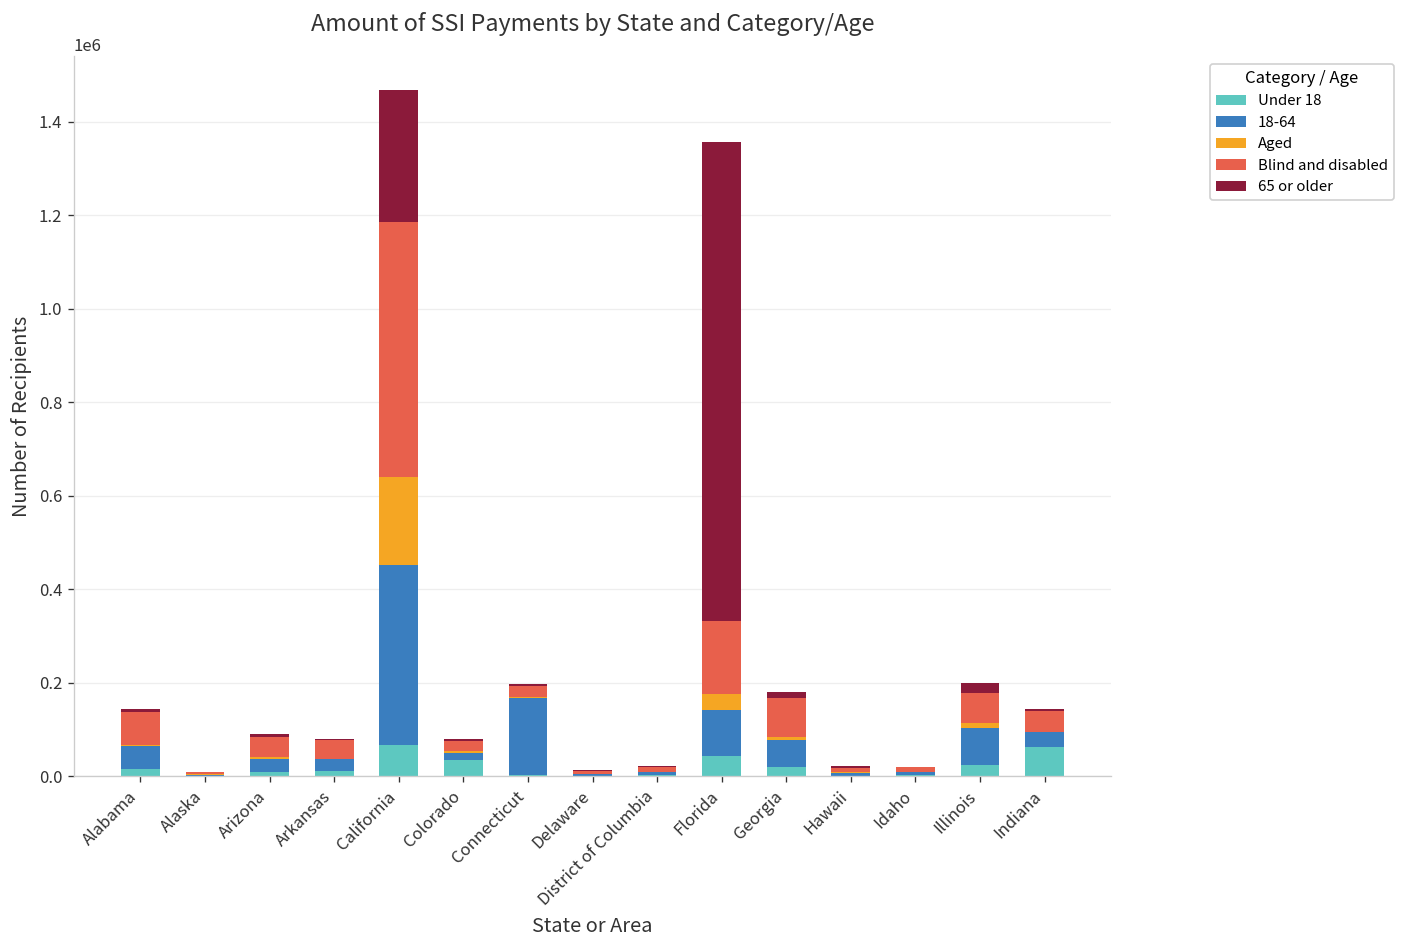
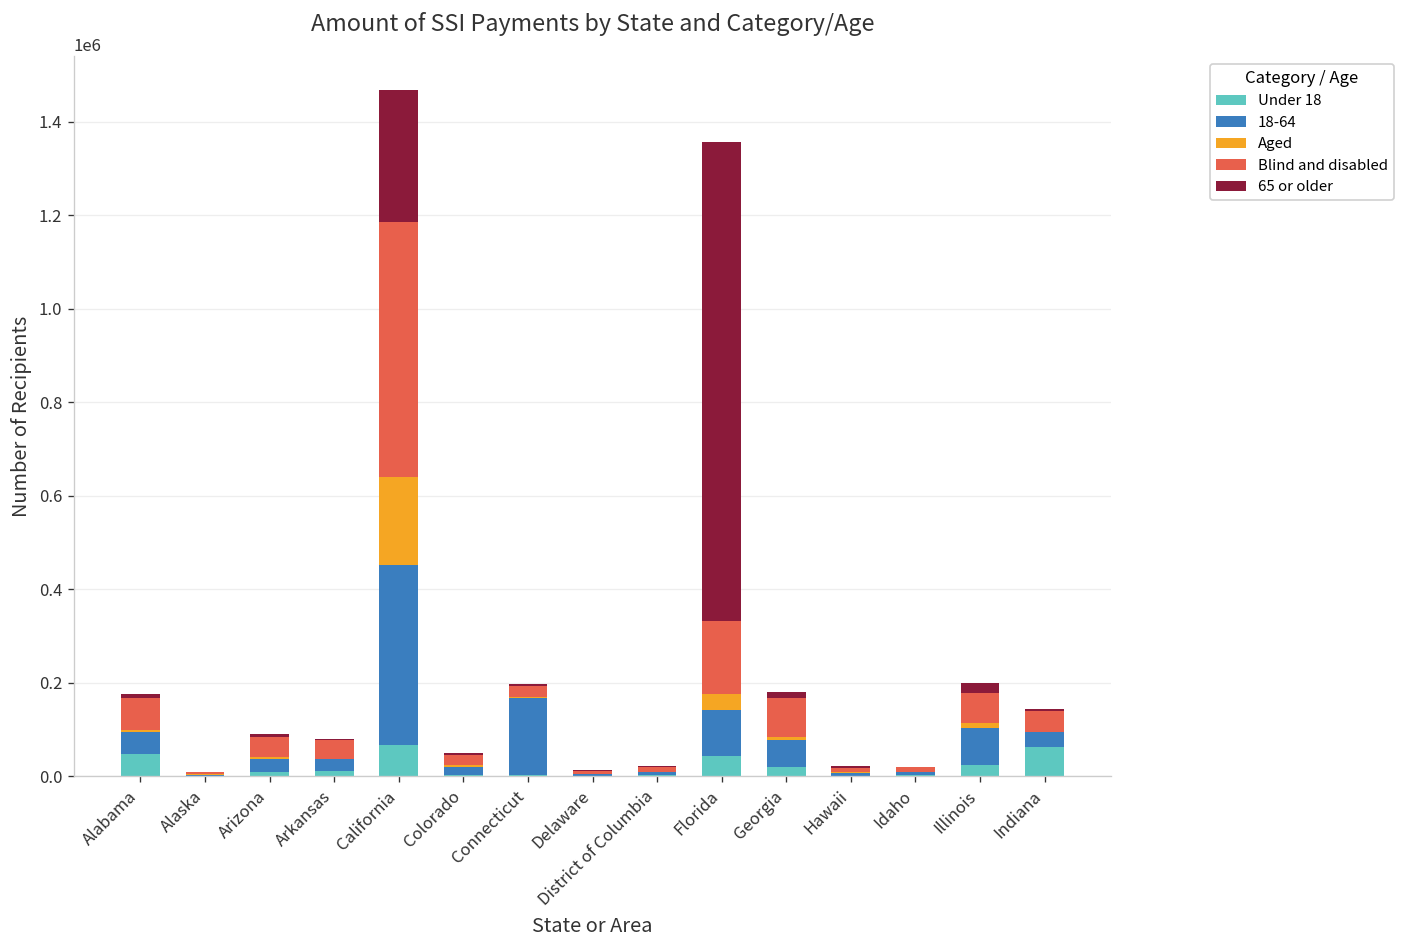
  {
    "Under 18": {
-     "Alabama": 20000,
+     "Alabama": 50000,
      "Arizona": 10000,
      "Arkansas": 10000,
      "California": 70000,
-     "Colorado": 30000,
+     "Colorado": 0,
      "Florida": 40000,
      "Georgia": 20000,
      "Illinois": 30000,
      "Indiana": 60000
    },
    "18-64": {
      "Alabama": 50000,
      "Arizona": 30000,
      "Arkansas": 30000,
      "California": 380000,
      "Colorado": 20000,
      "Connecticut": 160000,
      "District of Columbia": 10000,
      "Florida": 100000,
      "Georgia": 60000,
      "Hawaii": 10000,
      "Idaho": 10000,
      "Illinois": 80000,
      "Indiana": 30000
    },
    "Aged": {
      "California": 190000,
      "Florida": 30000,
      "Illinois": 10000
    },
    "Blind and disabled": {
      "Alabama": 70000,
      "Arizona": 40000,
      "Arkansas": 40000,
      "California": 550000,
      "Colorado": 20000,
      "Connecticut": 20000,
      "District of Columbia": 10000,
      "Florida": 160000,
      "Georgia": 80000,
      "Hawaii": 10000,
      "Idaho": 10000,
      "Illinois": 60000,
      "Indiana": 50000
    },
    "65 or older": {
      "Alabama": 10000,
      "Arizona": 10000,
      "California": 280000,
      "Florida": 1020000,
      "Georgia": 10000,
      "Illinois": 20000
    }
  }
